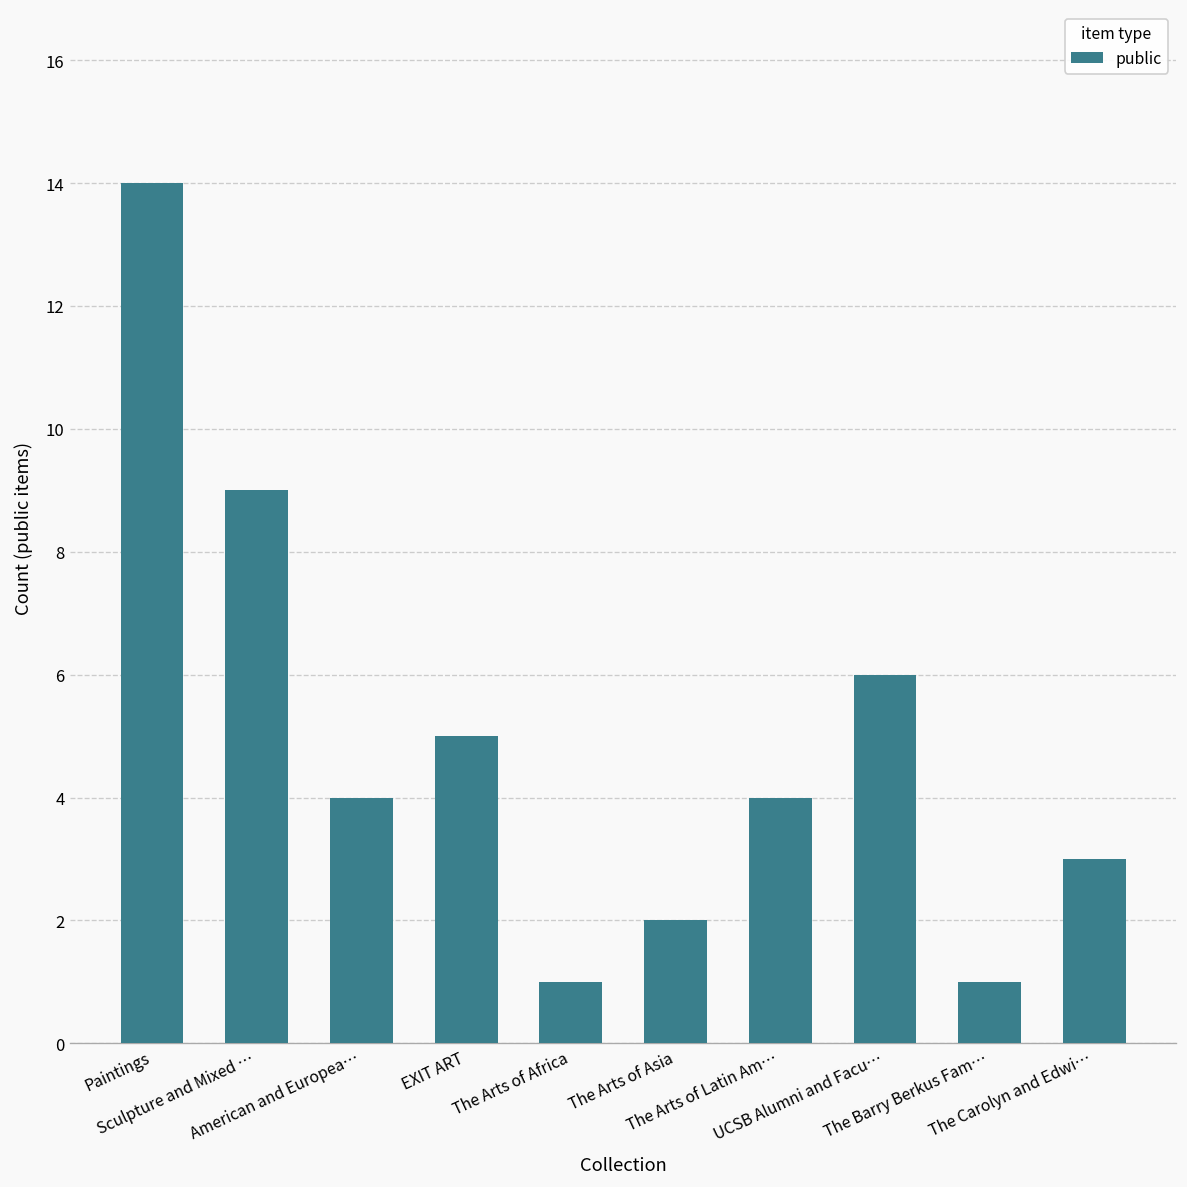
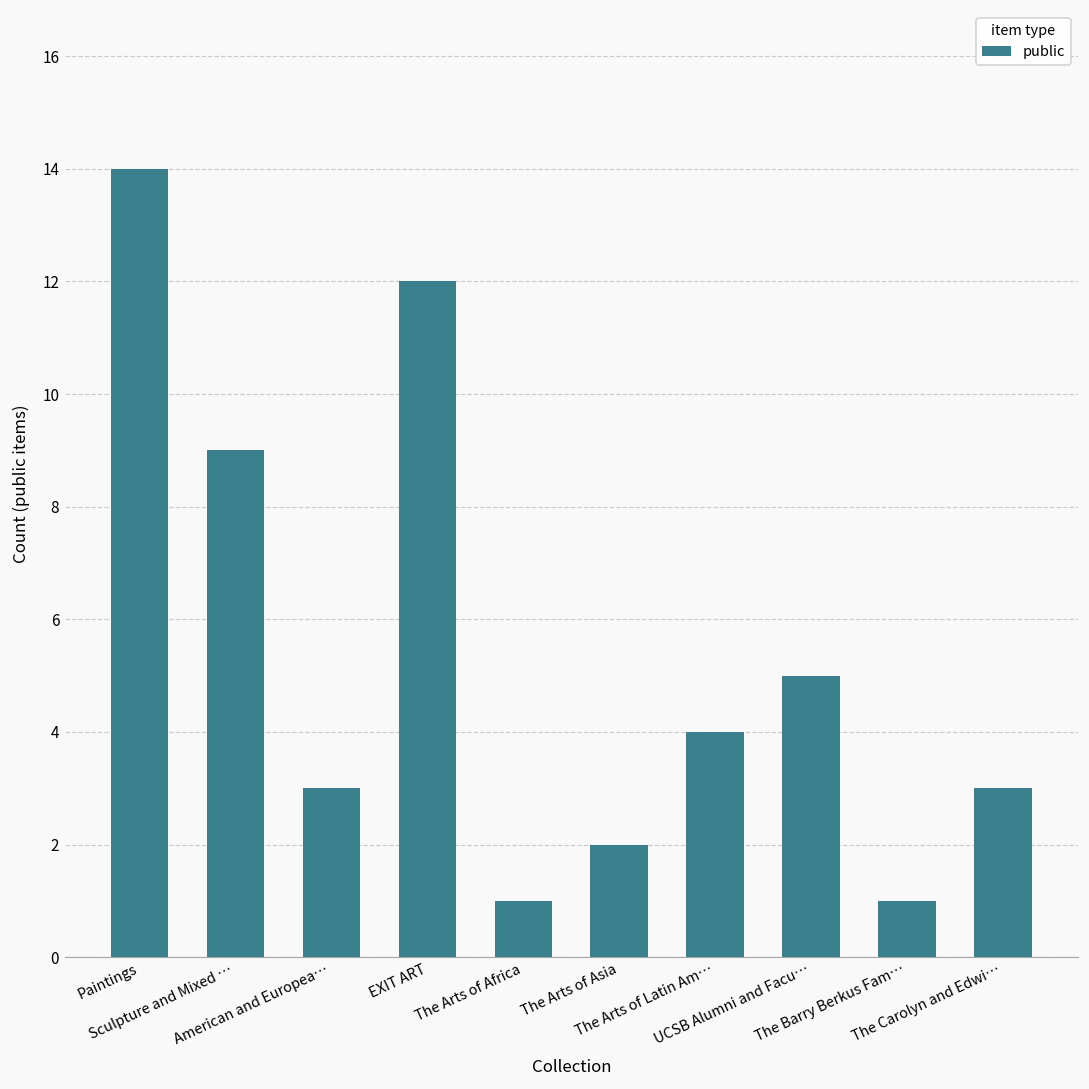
  {
    "Paintings": 14,
    "Sculpture and Mixed …": 9,
-   "American and Europea…": 4,
-   "EXIT ART": 5,
+   "American and Europea…": 3,
+   "EXIT ART": 12,
    "The Arts of Africa": 1,
    "The Arts of Asia": 2,
    "The Arts of Latin Am…": 4,
-   "UCSB Alumni and Facu…": 6,
+   "UCSB Alumni and Facu…": 5,
    "The Barry Berkus Fam…": 1,
    "The Carolyn and Edwi…": 3
  }
